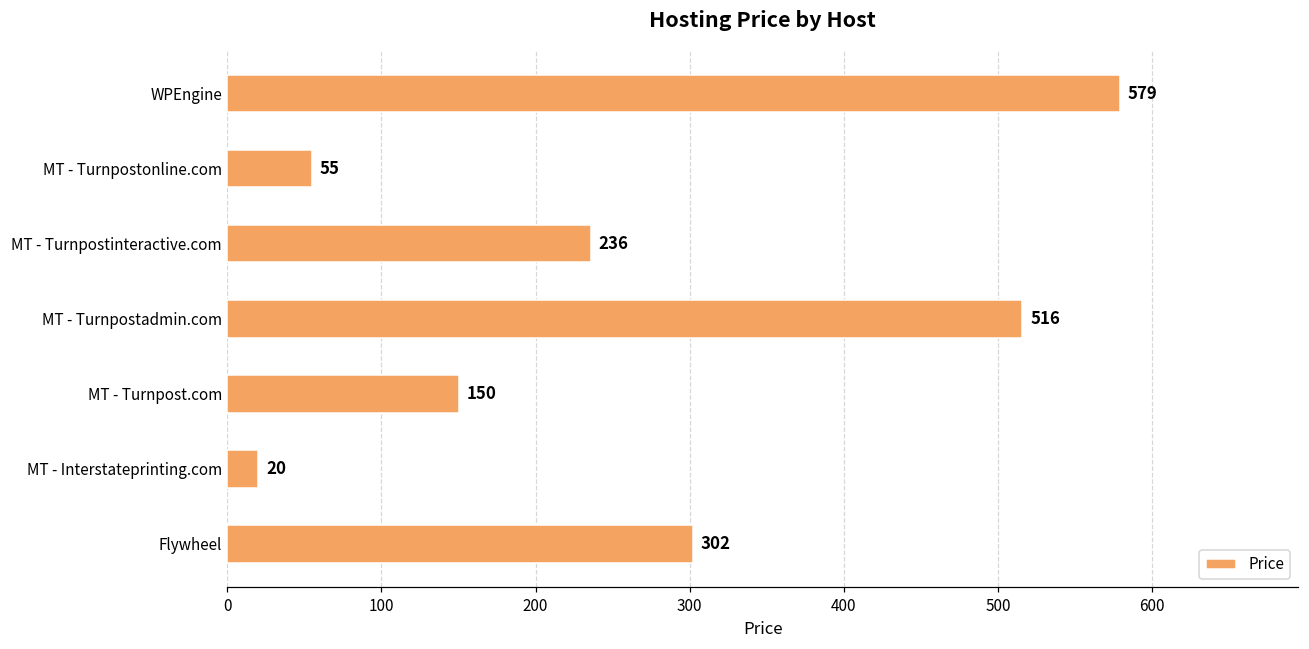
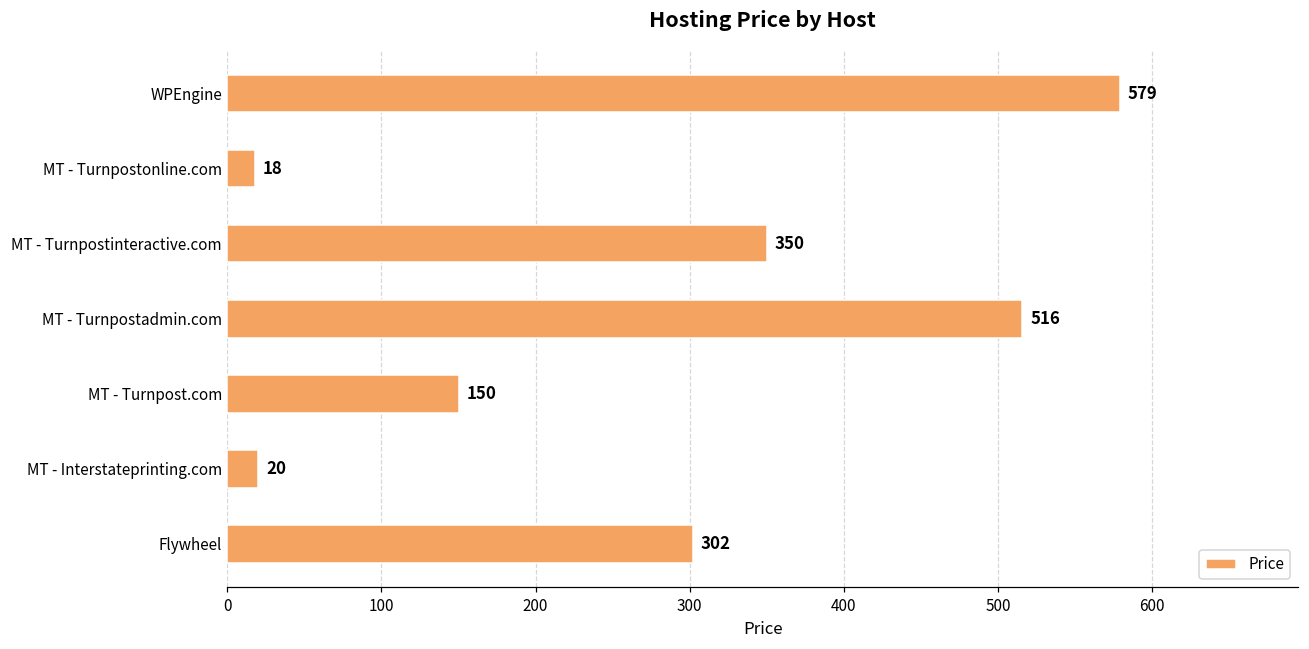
  {
    "WPEngine": 579,
-   "MT - Turnpostonline.com": 55,
-   "MT - Turnpostinteractive.com": 236,
+   "MT - Turnpostonline.com": 18,
+   "MT - Turnpostinteractive.com": 350,
    "MT - Turnpostadmin.com": 516,
    "MT - Turnpost.com": 150,
    "MT - Interstateprinting.com": 20,
    "Flywheel": 302
  }
